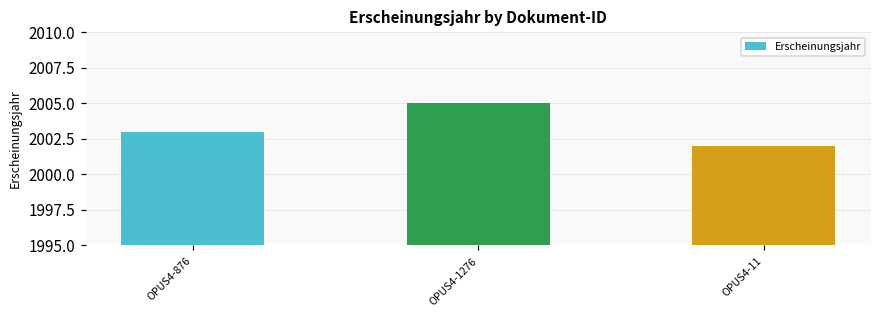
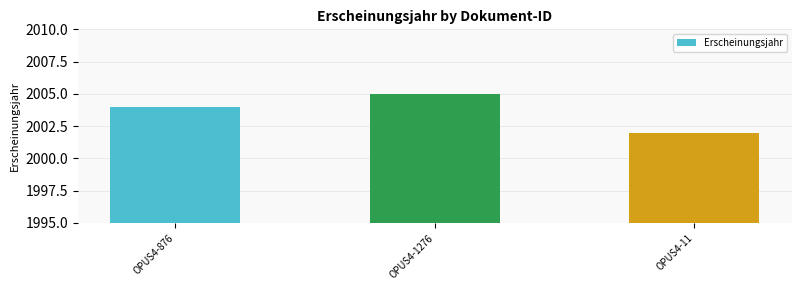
  {
-   "OPUS4-876": 2003,
+   "OPUS4-876": 2004,
    "OPUS4-1276": 2005,
    "OPUS4-11": 2002
  }
